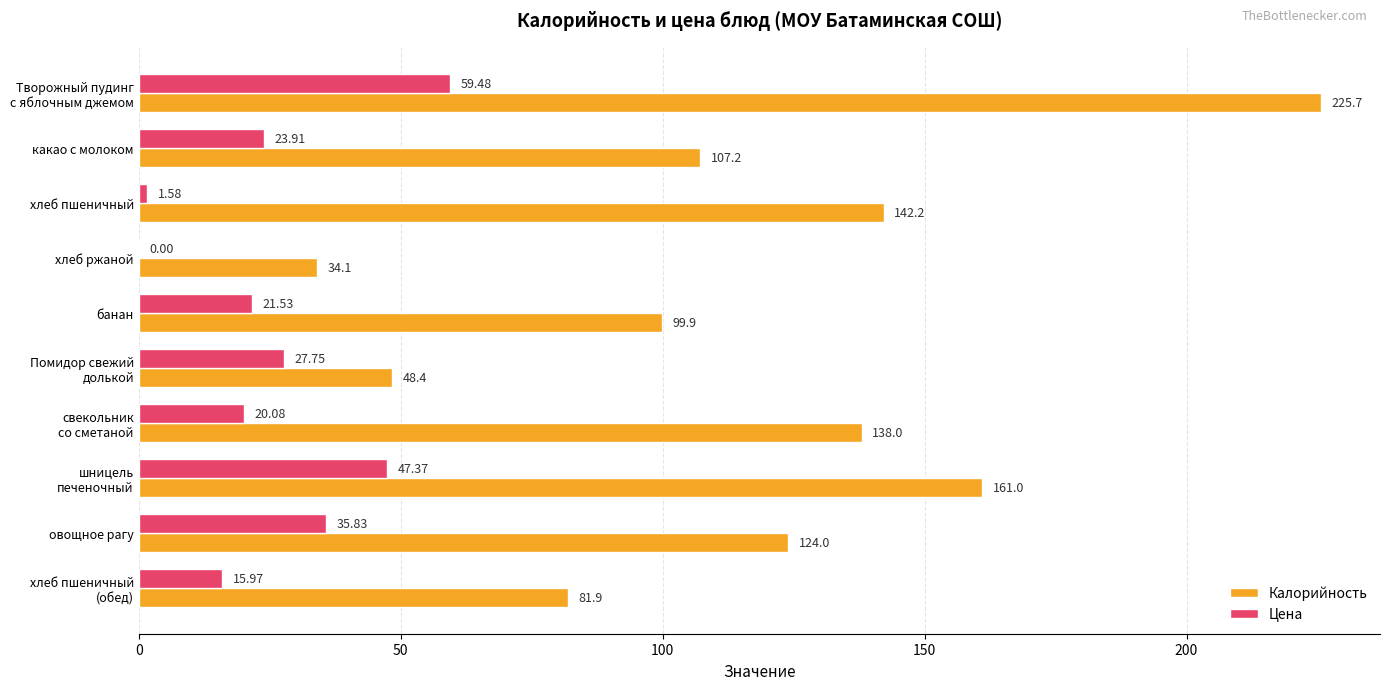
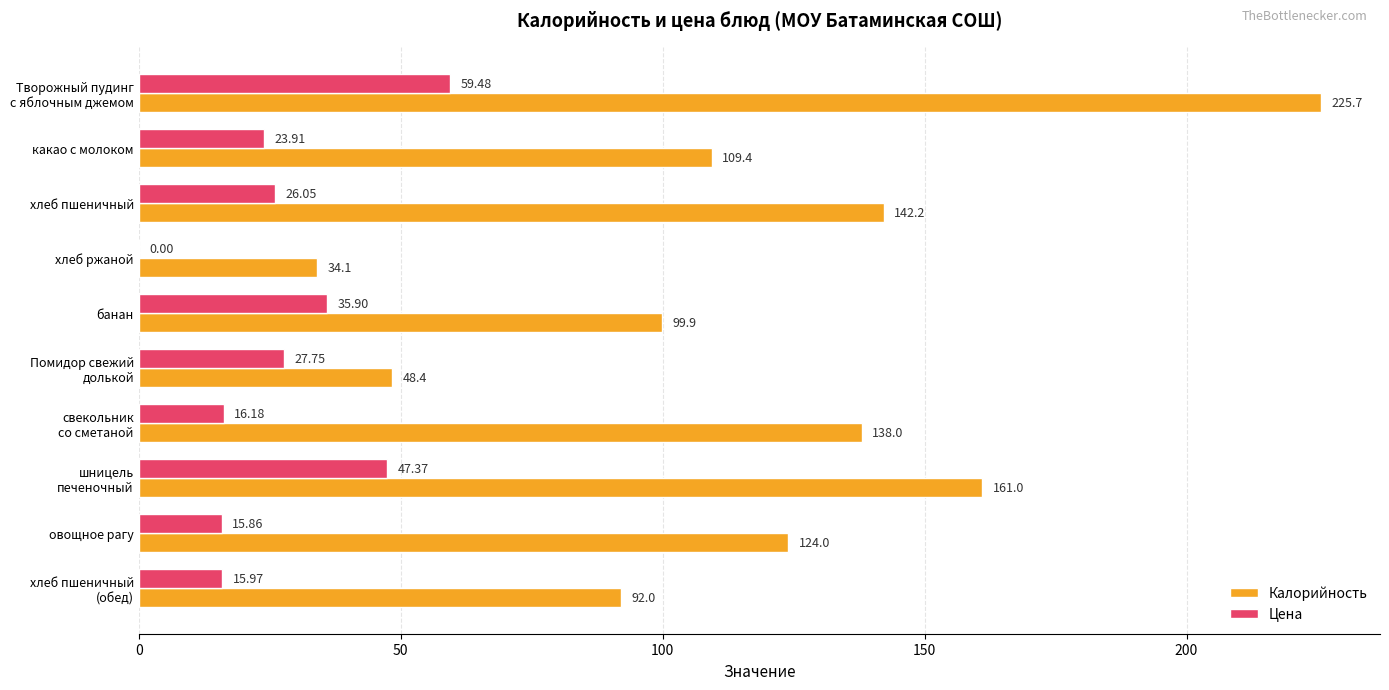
  {
    "Калорийность": {
      "Творожный пудинг с яблочным джемом": 225.7,
-     "какао с молоком": 107.2,
+     "какао с молоком": 109.4,
      "хлеб пшеничный": 142.2,
      "хлеб ржаной": 34.1,
      "банан": 99.9,
      "Помидор свежий долькой": 48.4,
      "свекольник со сметаной": 138.0,
      "шницель печеночный": 161.0,
      "овощное рагу": 124.0,
-     "хлеб пшеничный (обед)": 81.9
+     "хлеб пшеничный (обед)": 92.0
    },
    "Цена": {
      "Творожный пудинг с яблочным джемом": 59.48,
      "какао с молоком": 23.91,
-     "хлеб пшеничный": 1.58,
+     "хлеб пшеничный": 26.05,
      "хлеб ржаной": 0.00,
-     "банан": 21.53,
+     "банан": 35.90,
      "Помидор свежий долькой": 27.75,
-     "свекольник со сметаной": 20.08,
+     "свекольник со сметаной": 16.18,
      "шницель печеночный": 47.37,
-     "овощное рагу": 35.83,
+     "овощное рагу": 15.86,
      "хлеб пшеничный (обед)": 15.97
    }
  }
